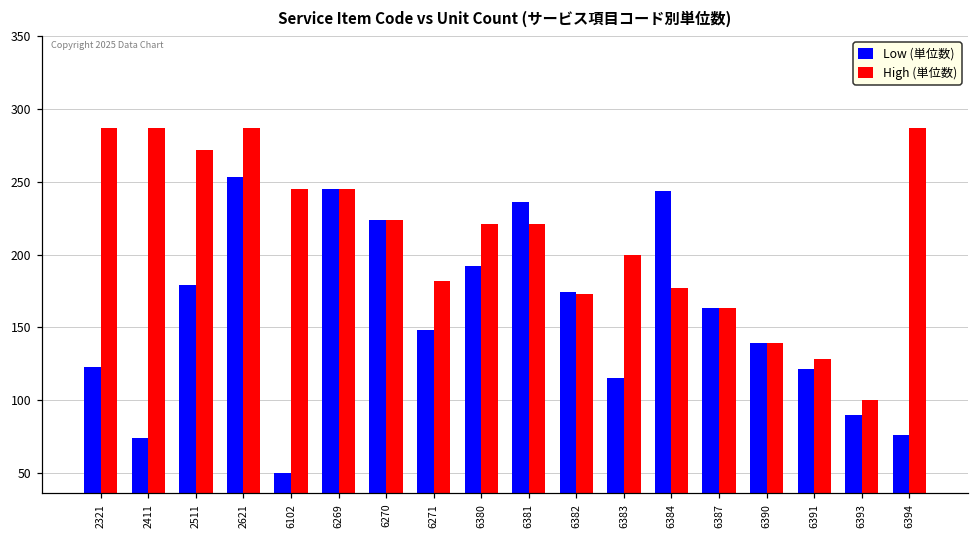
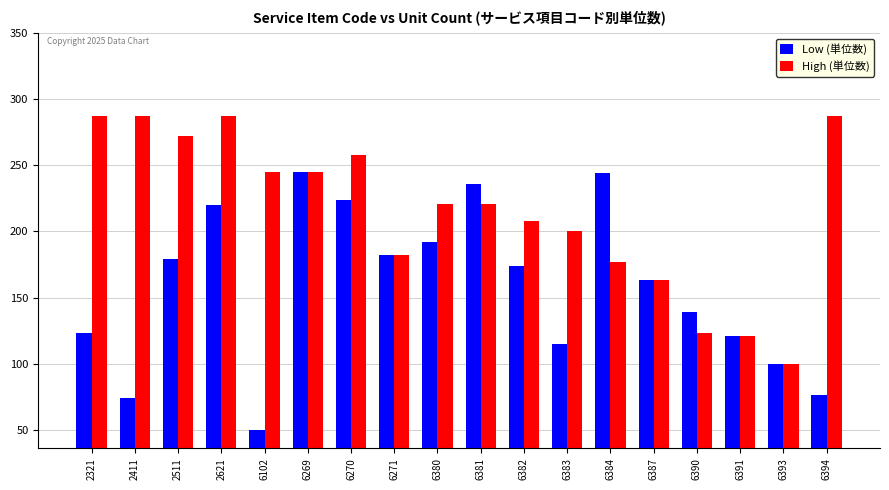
  {
    "Low (単位数)": {
      "2321": 123,
      "2411": 74,
      "2511": 179,
-     "2621": 253,
+     "2621": 220,
      "6102": 50,
      "6269": 245,
      "6270": 224,
-     "6271": 148,
+     "6271": 182,
      "6380": 192,
      "6381": 236,
      "6382": 174,
      "6383": 115,
      "6384": 244,
      "6387": 163,
      "6390": 139,
      "6391": 121,
-     "6393": 90,
+     "6393": 100,
      "6394": 76
    },
    "High (単位数)": {
      "2321": 287,
      "2411": 287,
      "2511": 272,
      "2621": 287,
      "6102": 245,
      "6269": 245,
-     "6270": 224,
+     "6270": 258,
      "6271": 182,
      "6380": 221,
      "6381": 221,
-     "6382": 173,
+     "6382": 208,
      "6383": 200,
      "6384": 177,
      "6387": 163,
-     "6390": 139,
-     "6391": 128,
+     "6390": 123,
+     "6391": 121,
      "6393": 100,
      "6394": 287
    }
  }
